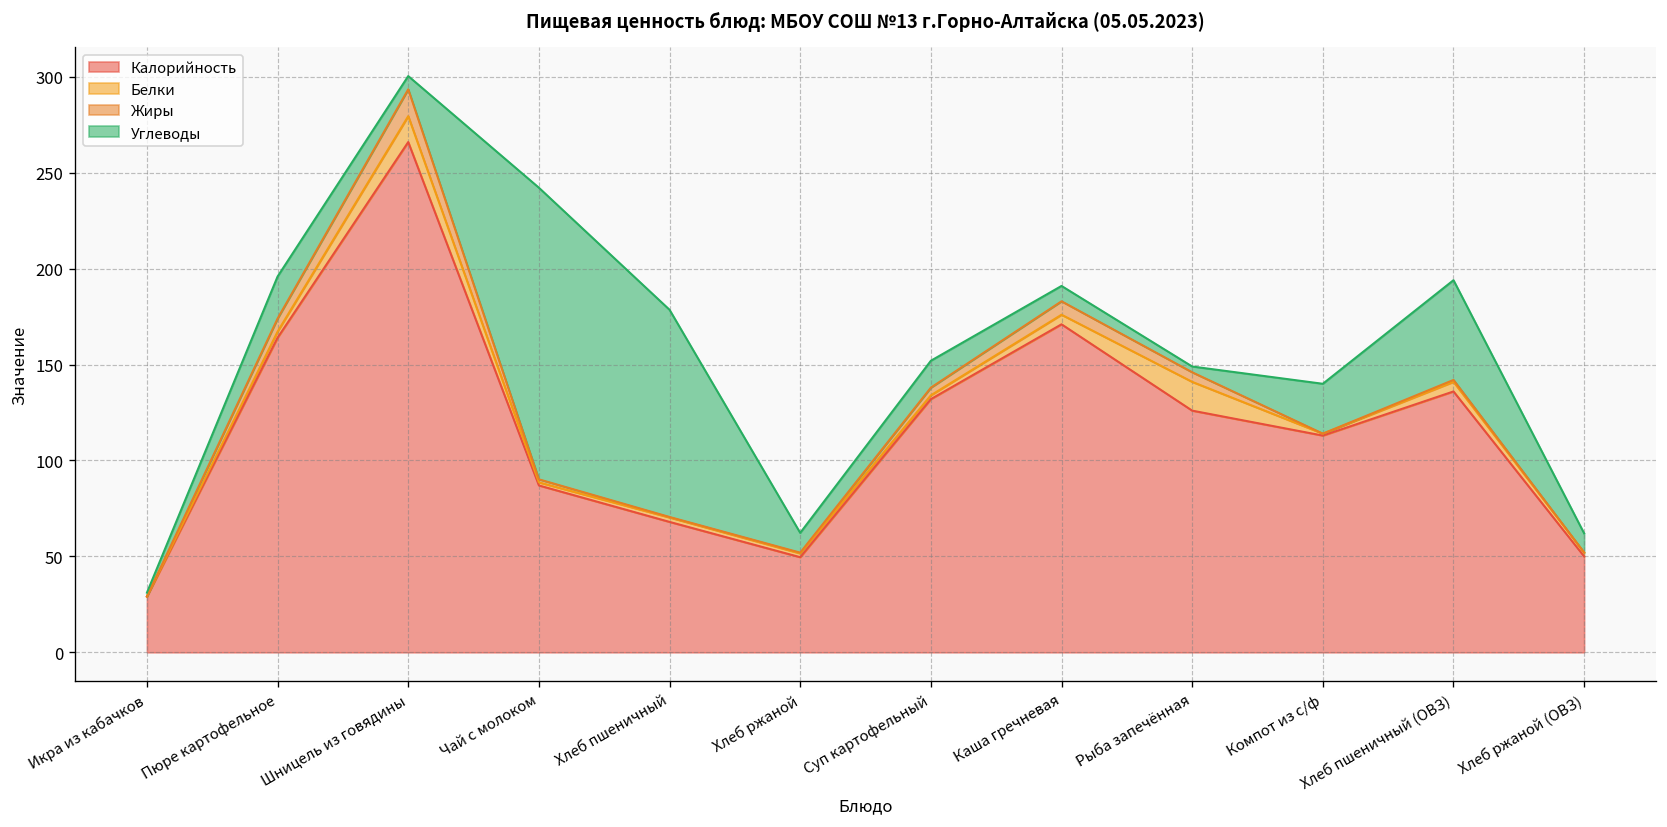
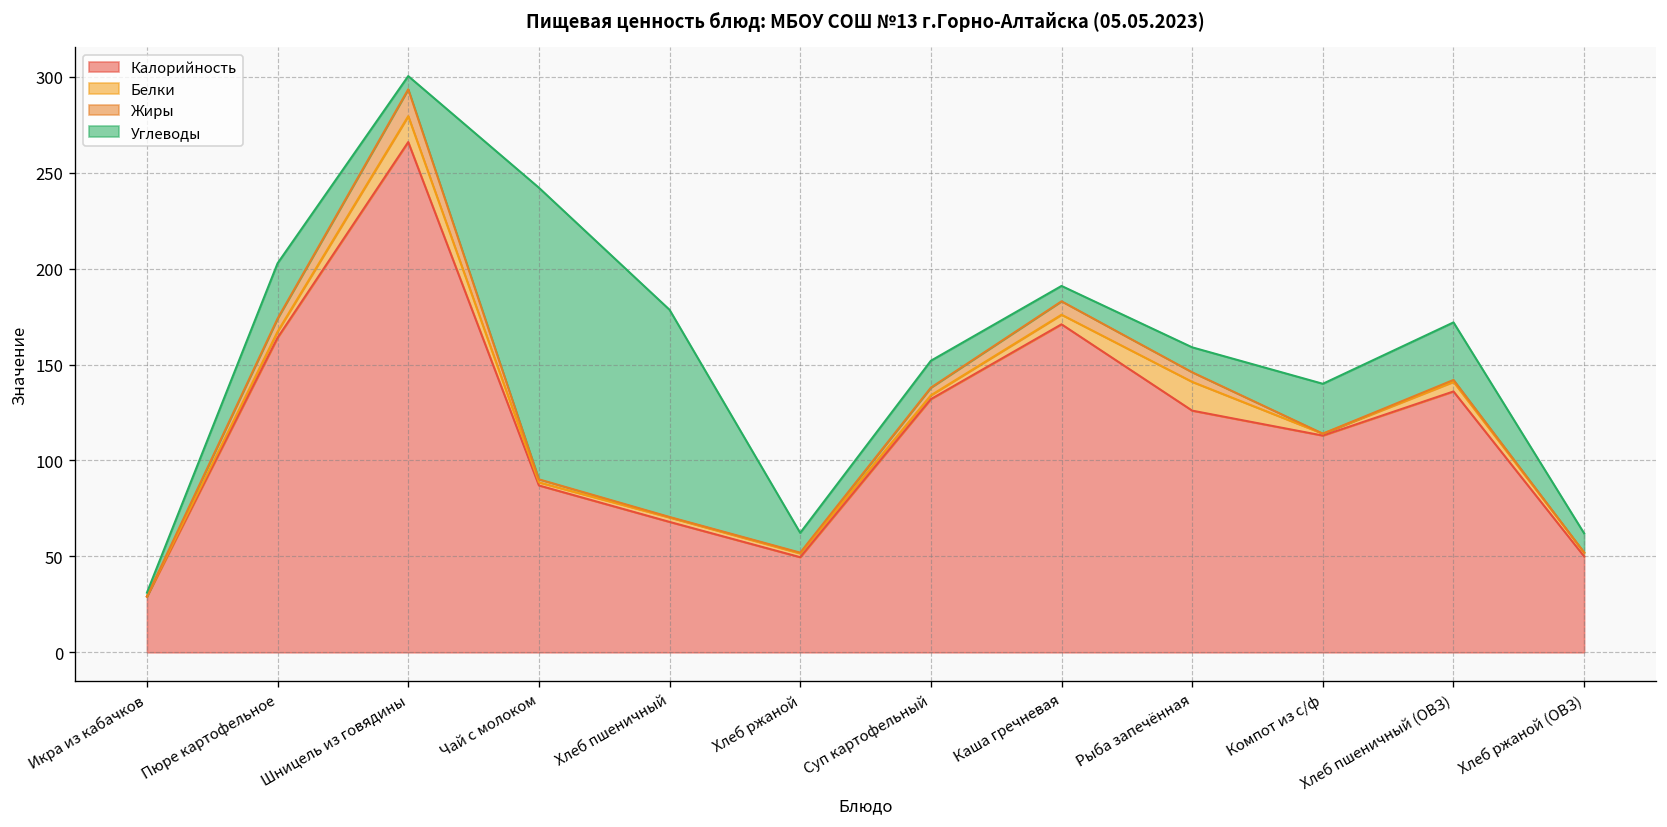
  {
    "Углеводы": {
      "Икра из кабачков": 2,
-     "Пюре картофельное": 22,
+     "Пюре картофельное": 29,
      "Шницель из говядины": 7,
      "Чай с молоком": 152,
      "Хлеб пшеничный": 108,
      "Хлеб ржаной": 10,
      "Суп картофельный": 14,
      "Каша гречневая": 8,
-     "Рыба запечённая": 3,
+     "Рыба запечённая": 13,
      "Компот из с/ф": 26,
-     "Хлеб пшеничный (ОВЗ)": 52,
+     "Хлеб пшеничный (ОВЗ)": 30,
      "Хлеб ржаной (ОВЗ)": 10
    }
  }
